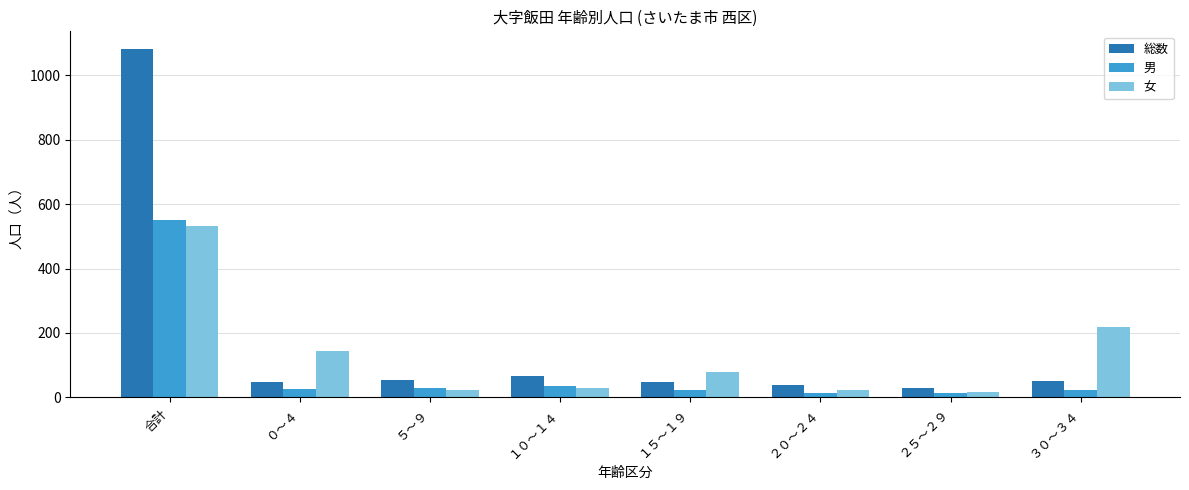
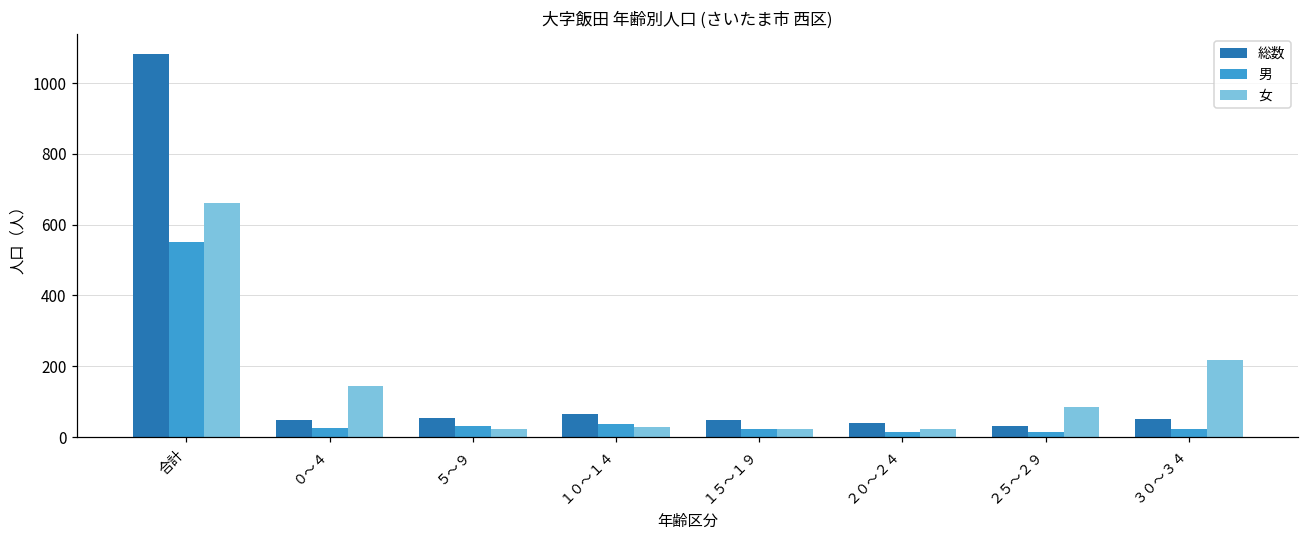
  {
    "女": {
-     "合計": 530,
+     "合計": 660,
      "０～４": 140,
      "５～９": 20,
      "１０～１４": 30,
-     "１５～１９": 80,
+     "１５～１９": 20,
      "２０～２４": 20,
-     "２５～２９": 20,
+     "２５～２９": 80,
      "３０～３４": 220
    }
  }
